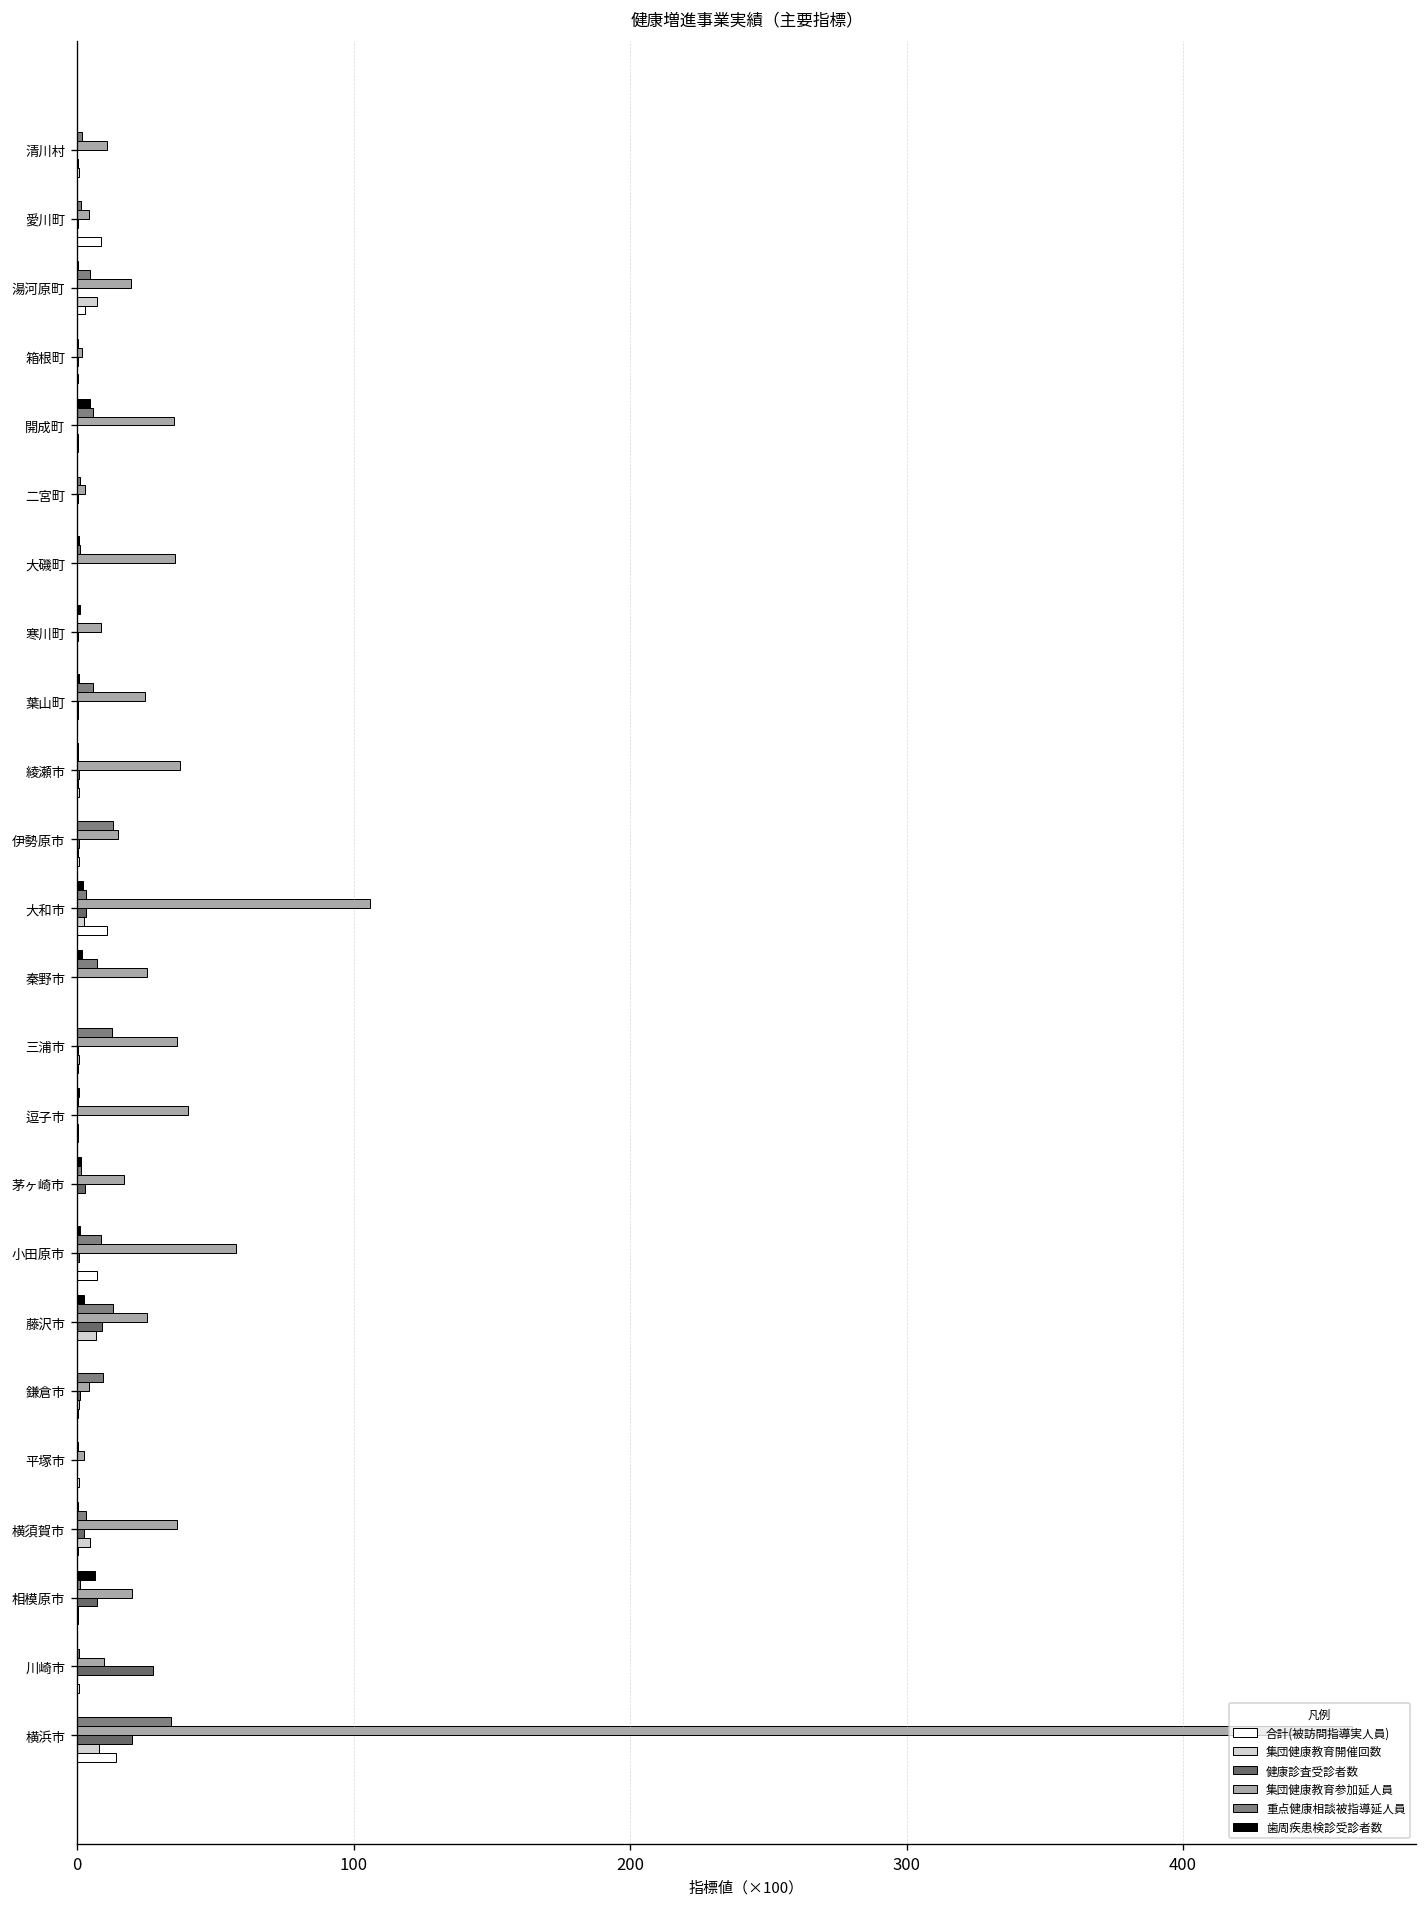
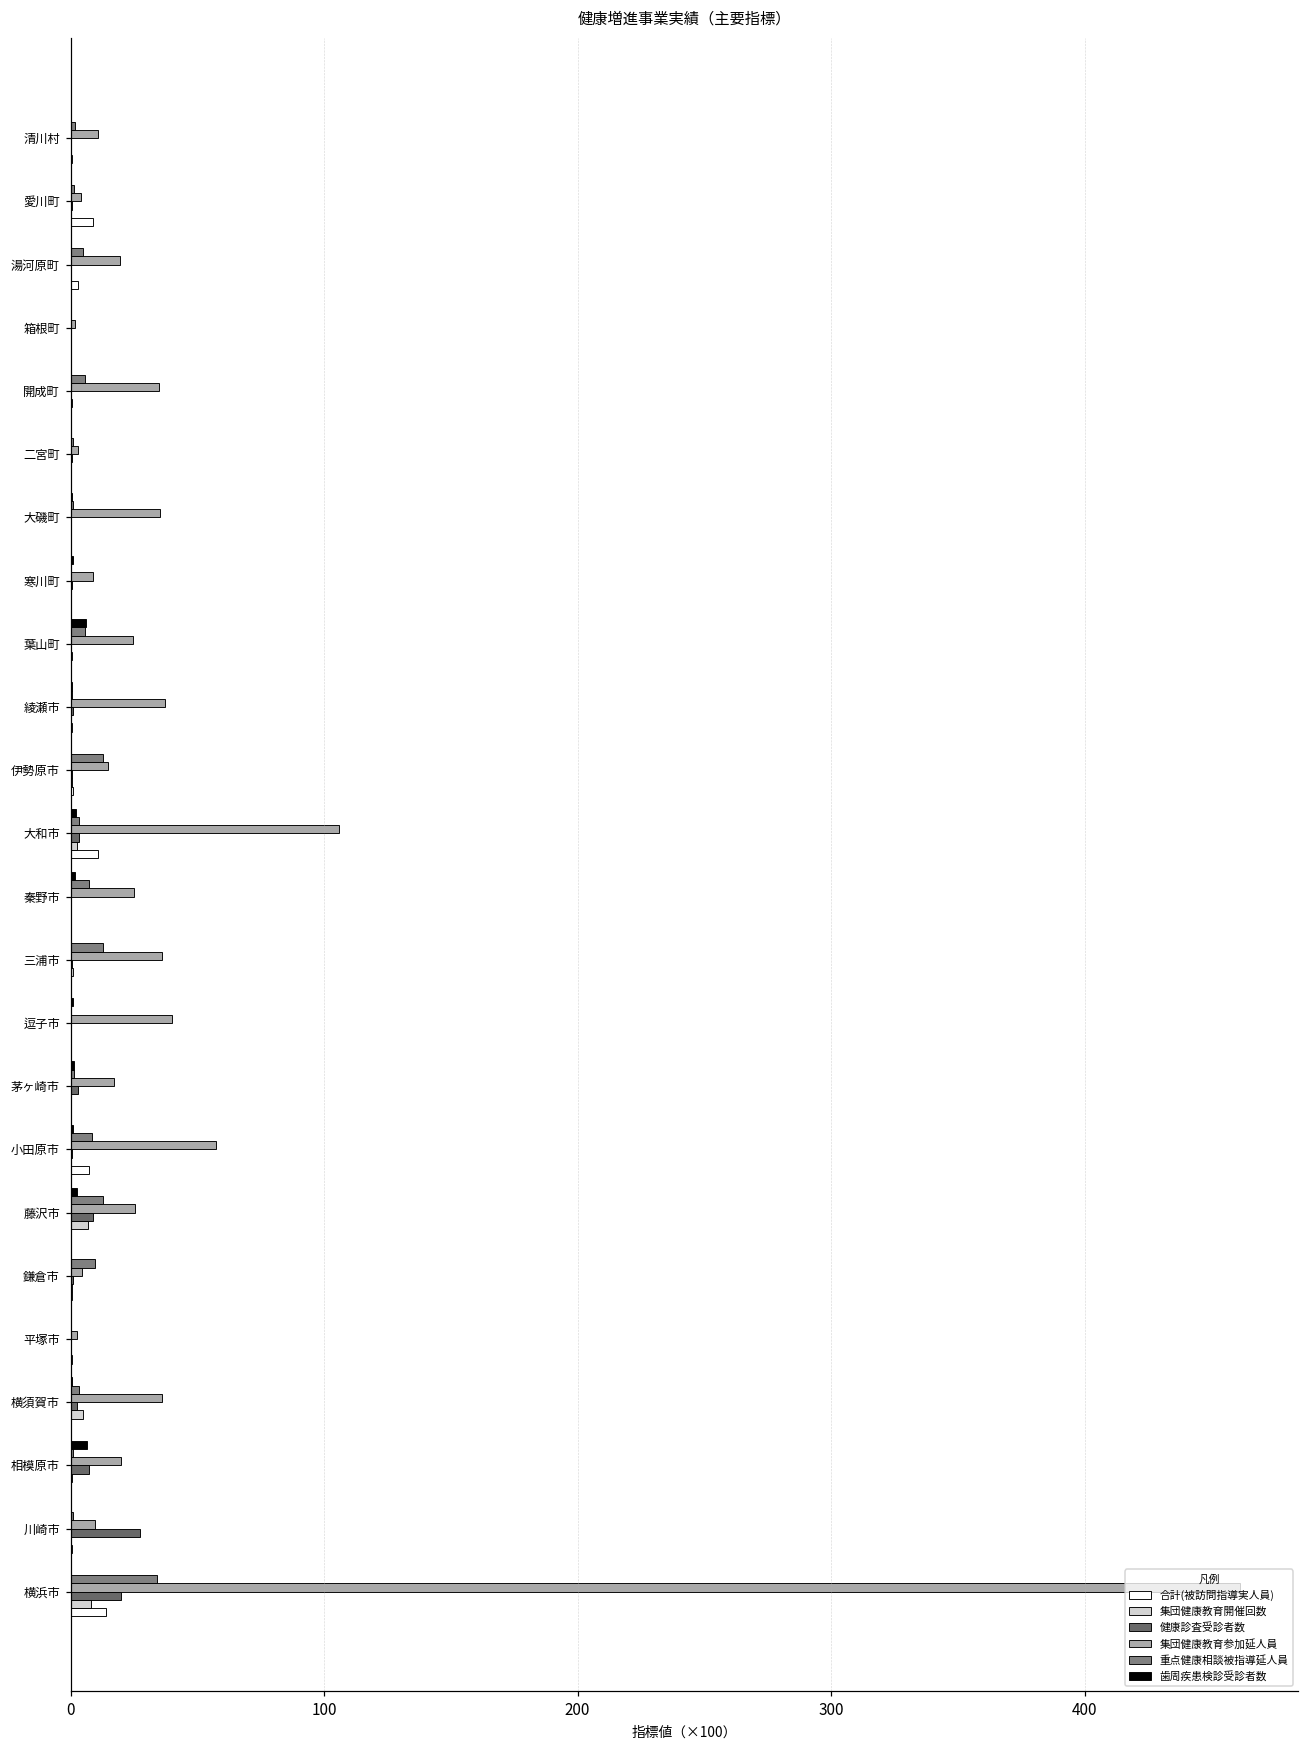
  {
    "合計(被訪問指導実人員)": {
      "愛川町": 9,
      "湯河原町": 3,
      "大磯町": 0,
      "寒川町": 0,
      "大和市": 11,
      "小田原市": 7,
      "藤沢市": 0,
      "横浜市": 14
    },
    "集団健康教育開催回数": {
-     "湯河原町": 7,
+     "湯河原町": 0,
      "寒川町": 0,
      "大和市": 2,
      "藤沢市": 7,
      "横須賀市": 5,
      "横浜市": 8
    },
    "集団健康教育参加延人員": {
      "清川村": 11,
      "愛川町": 4,
      "湯河原町": 19,
      "箱根町": 2,
      "開成町": 35,
      "二宮町": 3,
      "大磯町": 35,
      "寒川町": 9,
      "葉山町": 25,
      "綾瀬市": 37,
      "伊勢原市": 15,
      "大和市": 106,
      "秦野市": 25,
      "三浦市": 36,
      "逗子市": 40,
      "茅ヶ崎市": 17,
      "小田原市": 57,
      "藤沢市": 25,
      "鎌倉市": 4,
      "平塚市": 3,
      "横須賀市": 36,
      "相模原市": 20,
      "川崎市": 10
    },
    "歯周疾患検診受診者数": {
-     "開成町": 5,
+     "開成町": 0,
      "二宮町": 0,
-     "葉山町": 1,
+     "葉山町": 6,
      "大和市": 2,
      "秦野市": 2,
      "茅ヶ崎市": 1,
      "藤沢市": 3,
      "相模原市": 7,
      "川崎市": 0,
      "横浜市": 0
    }
  }
